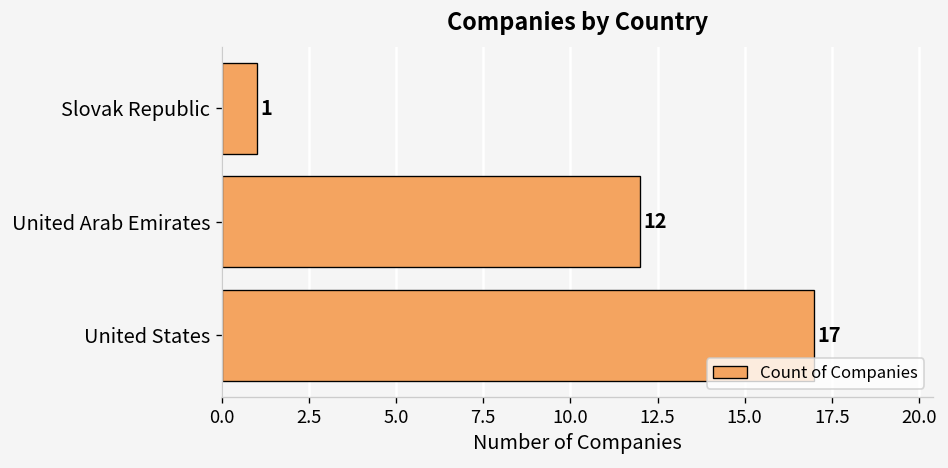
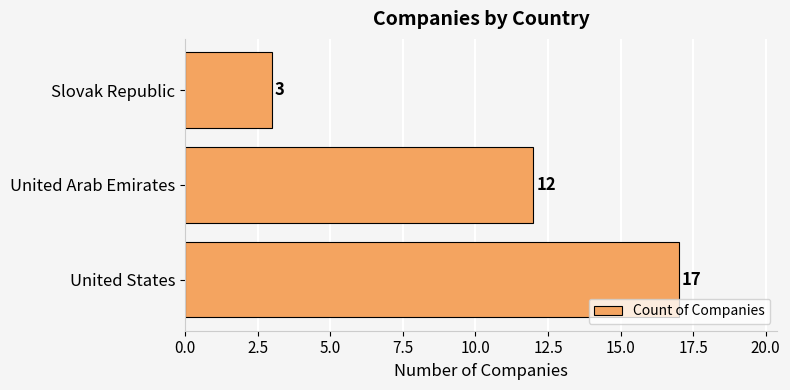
  {
-   "Slovak Republic": 1,
+   "Slovak Republic": 3,
    "United Arab Emirates": 12,
    "United States": 17
  }
